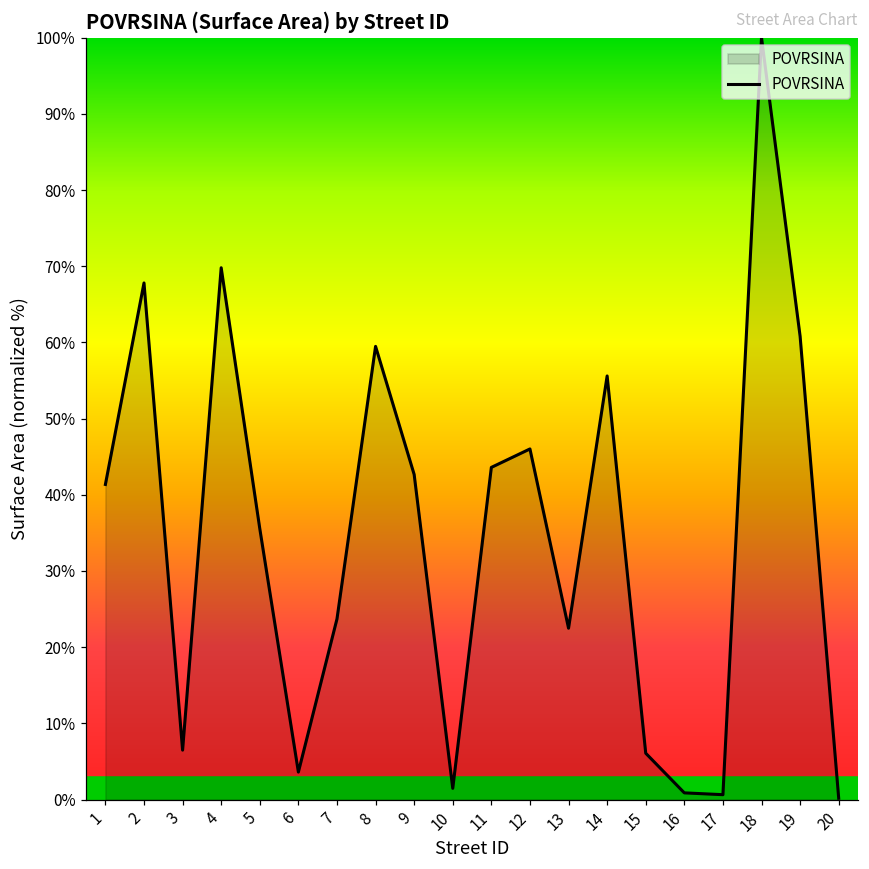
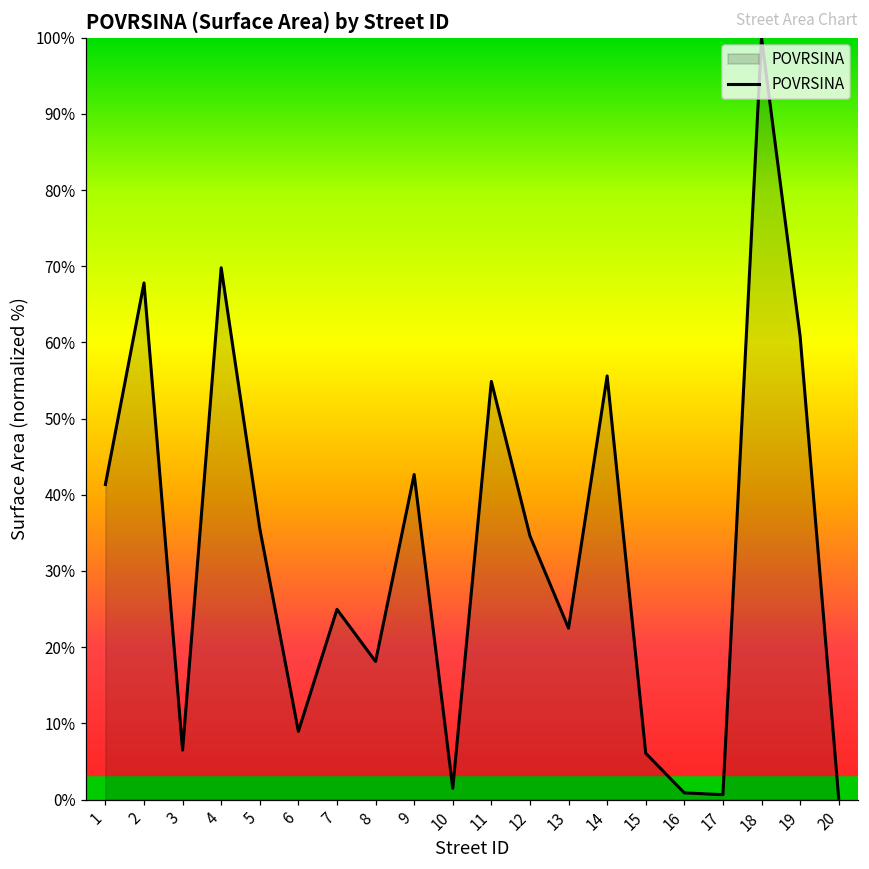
  {
    "1": "41%",
    "2": "68%",
    "3": "6%",
    "4": "70%",
    "5": "36%",
-   "6": "4%",
-   "7": "24%",
-   "8": "59%",
+   "6": "9%",
+   "7": "25%",
+   "8": "18%",
    "9": "43%",
-   "11": "44%",
-   "12": "46%",
+   "11": "55%",
+   "12": "35%",
    "13": "22%",
    "14": "56%",
    "15": "6%",
    "18": "100%",
    "19": "61%"
  }
